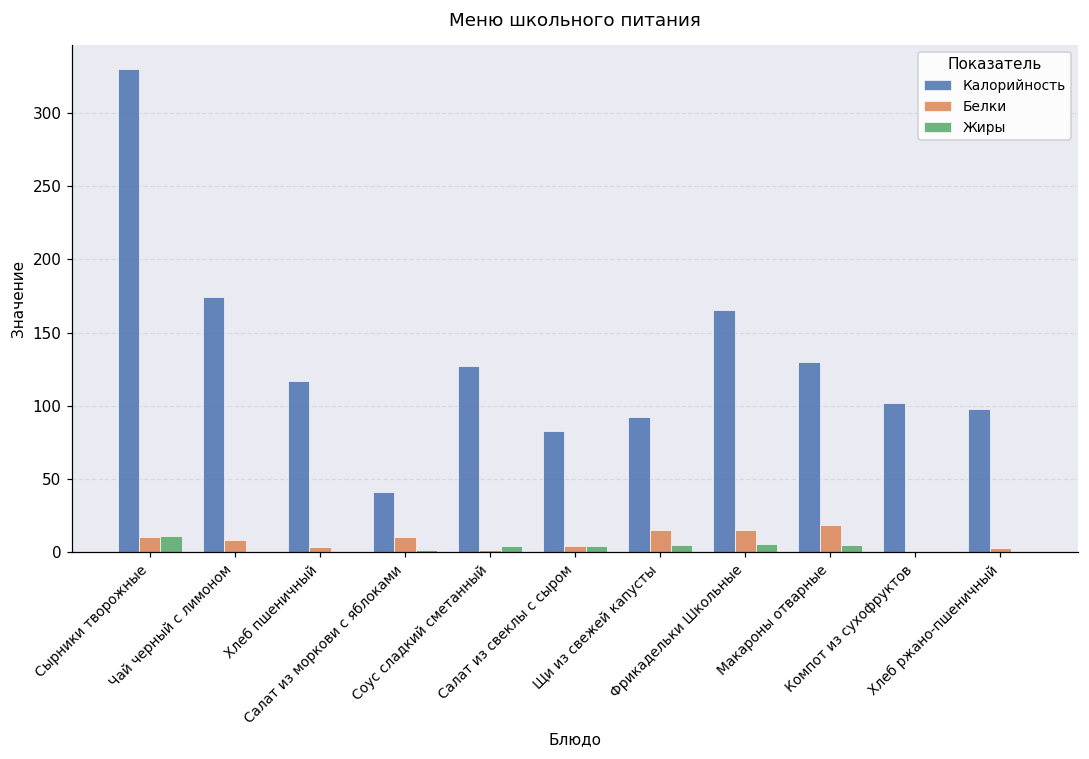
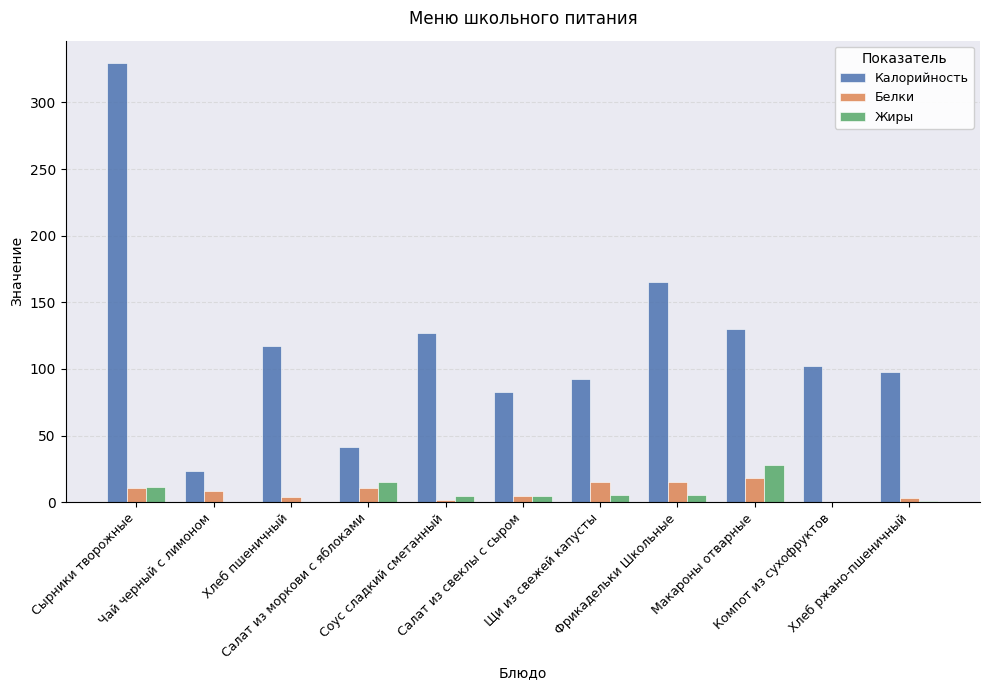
  {
    "Калорийность": {
      "Сырники творожные": 330,
-     "Чай черный с лимоном": 174,
+     "Чай черный с лимоном": 24,
      "Хлеб пшеничный": 117,
      "Салат из моркови с яблоками": 41,
      "Соус сладкий сметанный": 127,
      "Салат из свеклы с сыром": 83,
      "Щи из свежей капусты": 93,
      "Фрикадельки Школьные": 165,
      "Макароны отварные": 130,
      "Компот из сухофруктов": 102,
      "Хлеб ржано-пшеничный": 98
    },
    "Белки": {
      "Сырники творожные": 11,
      "Чай черный с лимоном": 9,
      "Хлеб пшеничный": 4,
      "Салат из моркови с яблоками": 11,
      "Салат из свеклы с сыром": 4,
      "Щи из свежей капусты": 16,
      "Фрикадельки Школьные": 15,
      "Макароны отварные": 19,
      "Хлеб ржано-пшеничный": 3
    },
    "Жиры": {
      "Сырники творожные": 11,
-     "Салат из моркови с яблоками": 2,
+     "Салат из моркови с яблоками": 15,
      "Соус сладкий сметанный": 4,
      "Салат из свеклы с сыром": 5,
      "Щи из свежей капусты": 5,
      "Фрикадельки Школьные": 6,
-     "Макароны отварные": 5,
+     "Макароны отварные": 28,
      "Компот из сухофруктов": 0
    }
  }
